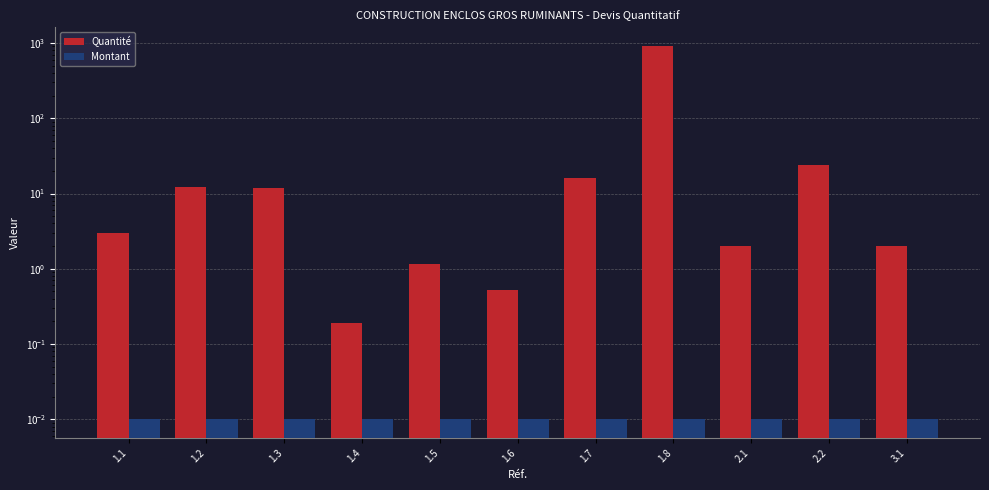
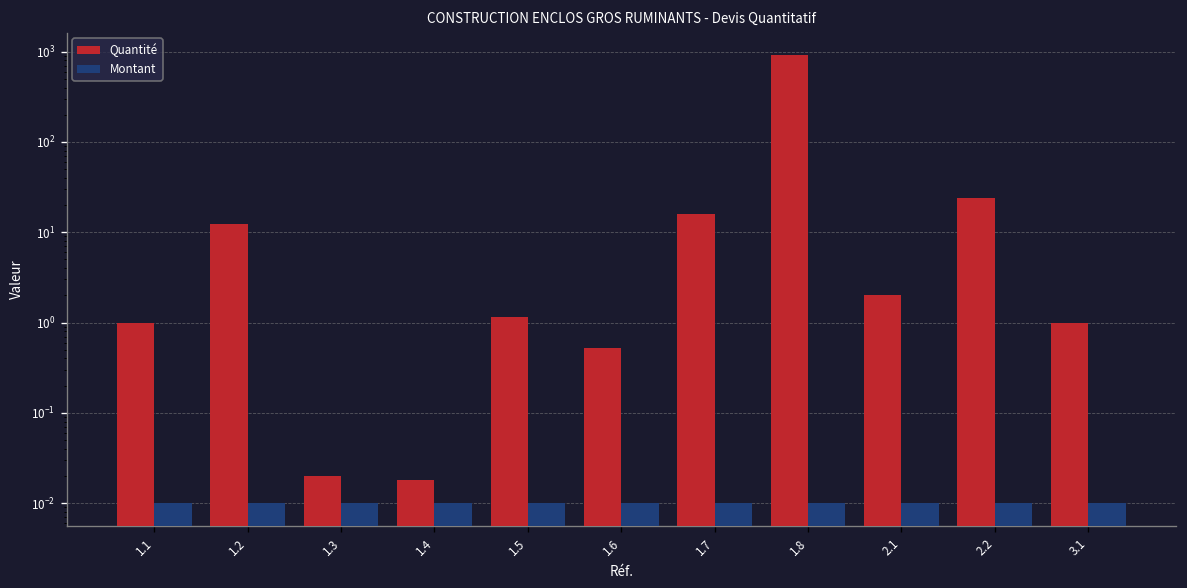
  {
    "Quantité": {
-     "1.1": 3,
+     "1.1": 1,
      "1.2": 12,
-     "1.3": 12,
-     "1.4": 0.19,
+     "1.3": 0.02,
+     "1.4": 0.018,
      "1.5": 1.2,
      "1.6": 0.5,
      "1.7": 16,
      "1.8": 900,
      "2.1": 2.0,
      "2.2": 24,
-     "3.1": 2
+     "3.1": 1
    },
    "Montant": {
      "1.1": 0.010,
      "1.2": 0.010,
      "1.3": 0.010,
      "1.4": 0.010,
      "1.5": 0.010,
      "1.6": 0.010,
      "1.7": 0.010,
      "1.8": 0.010,
      "2.1": 0.010,
      "2.2": 0.010,
      "3.1": 0.010
    }
  }
